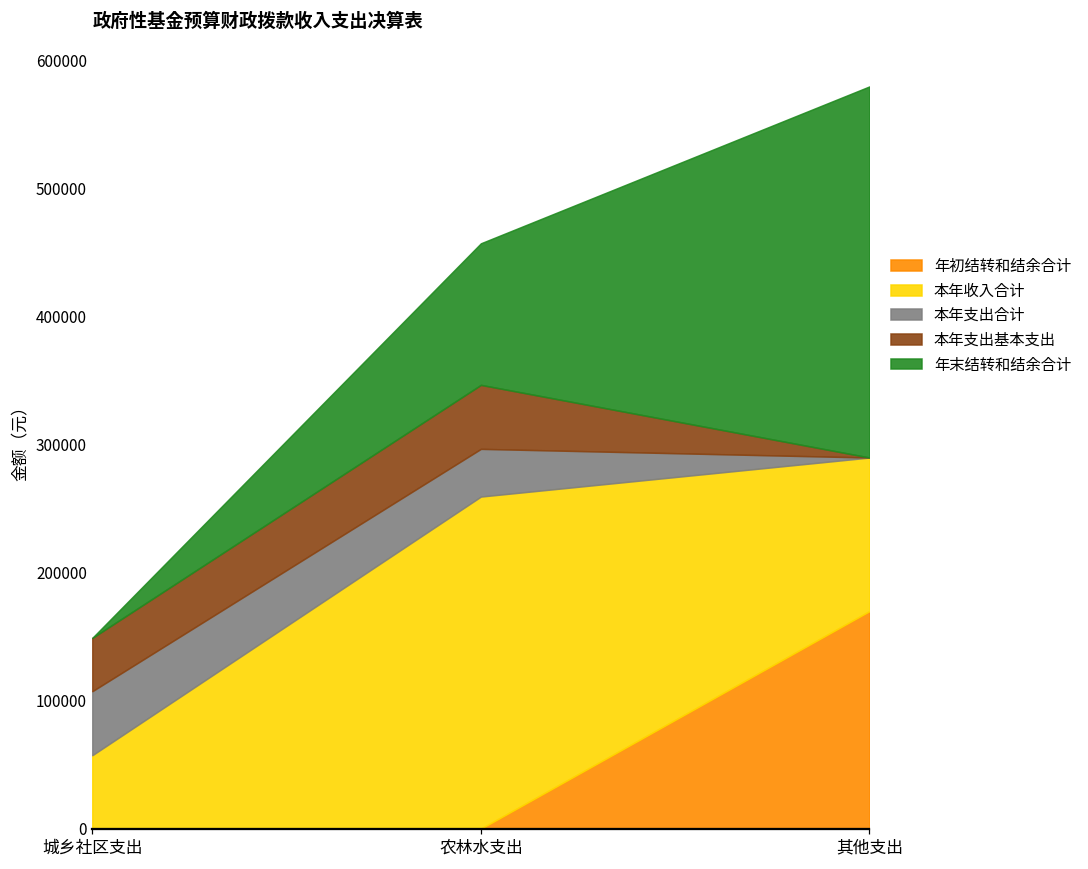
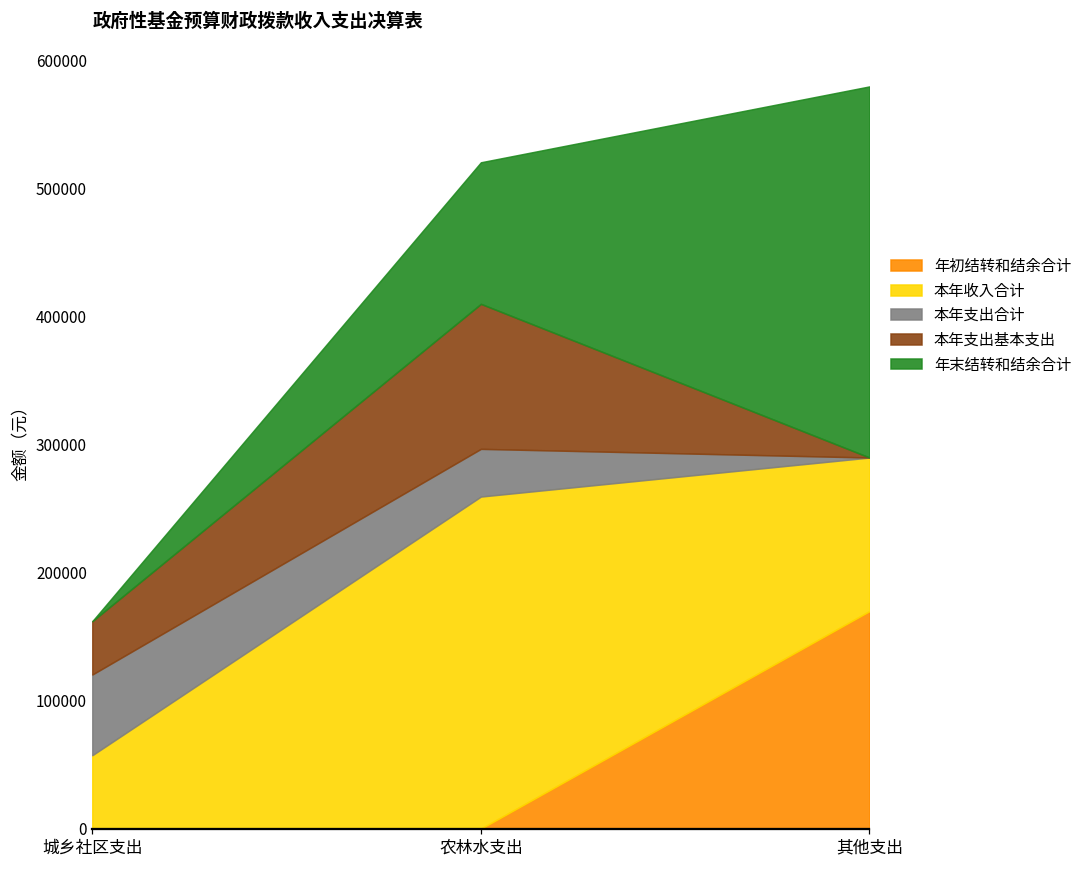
  {
    "年初结转和结余合计": {
      "城乡社区支出": 0,
      "农林水支出": 0,
      "其他支出": 170000
    },
    "本年支出合计": {
-     "城乡社区支出": 50000,
+     "城乡社区支出": 63000,
      "农林水支出": 37000
    },
    "本年支出基本支出": {
-     "农林水支出": 50000
+     "农林水支出": 113000
    },
    "年末结转和结余合计": {
      "农林水支出": 111000,
      "其他支出": 290000
    }
  }
